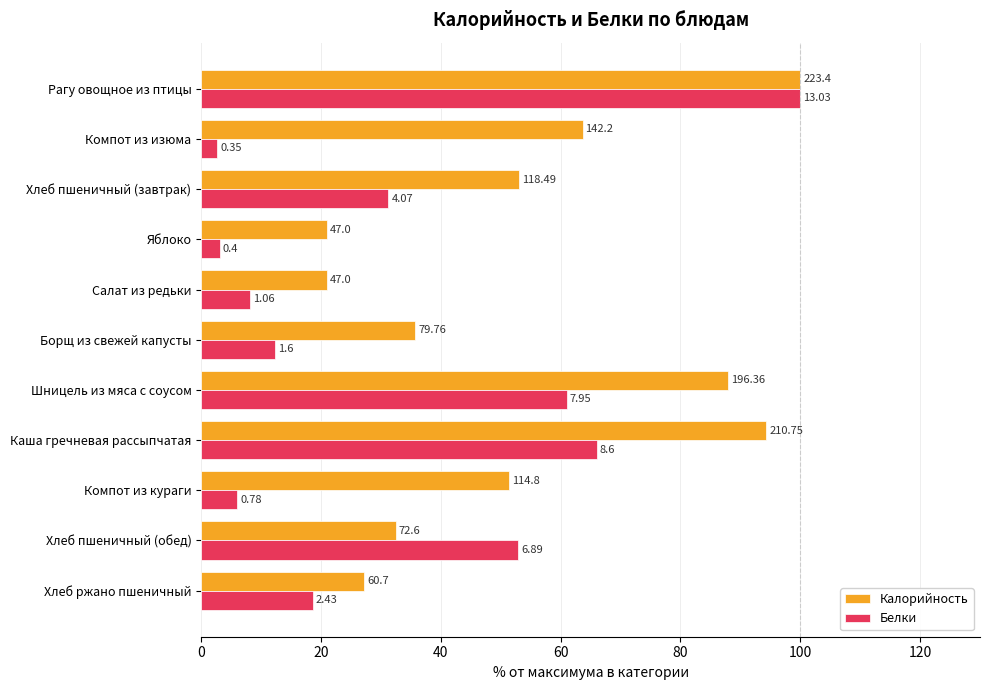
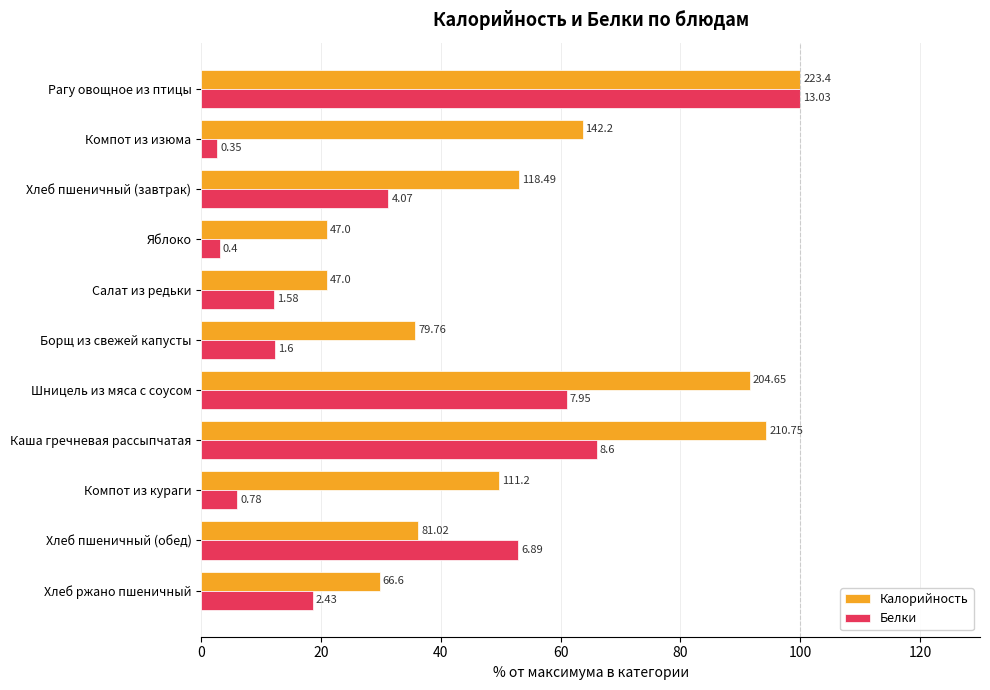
  {
    "Калорийность": {
-     "Шницель из мяса с соусом": 196.36,
-     "Компот из кураги": 114.8,
-     "Хлеб пшеничный (обед)": 72.6,
-     "Хлеб ржано пшеничный": 60.7
+     "Шницель из мяса с соусом": 204.65,
+     "Компот из кураги": 111.2,
+     "Хлеб пшеничный (обед)": 81.02,
+     "Хлеб ржано пшеничный": 66.6
    },
    "Белки": {
-     "Салат из редьки": 1.06
+     "Салат из редьки": 1.58
    }
  }
